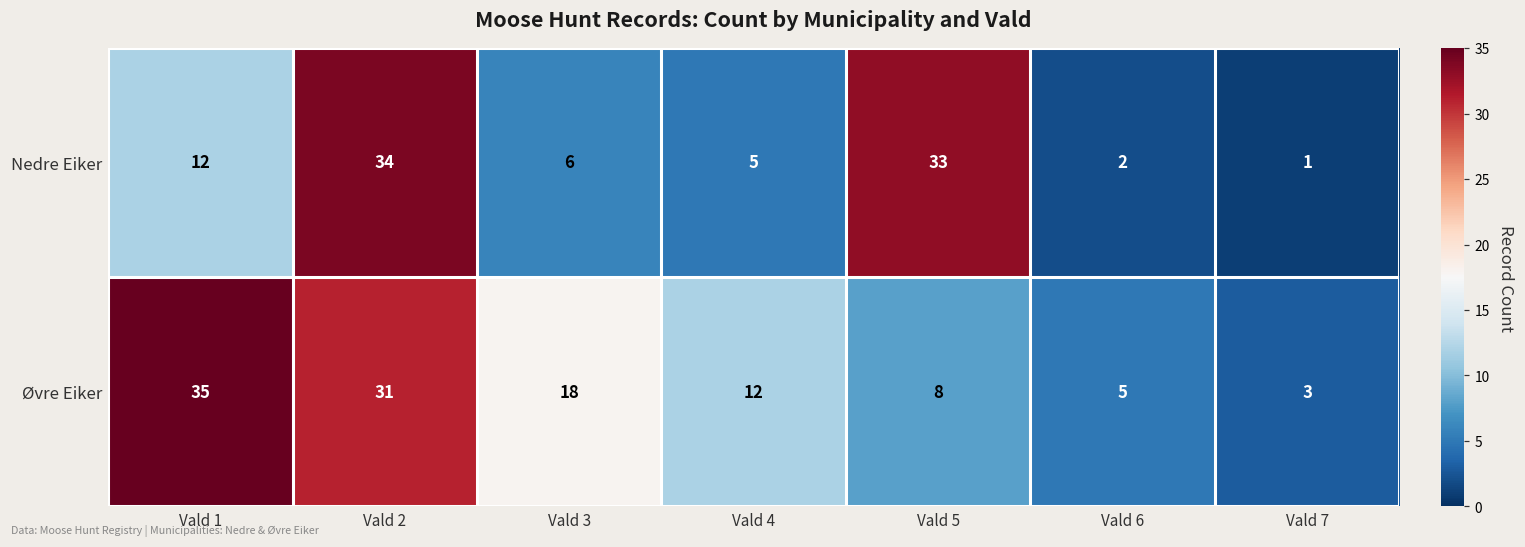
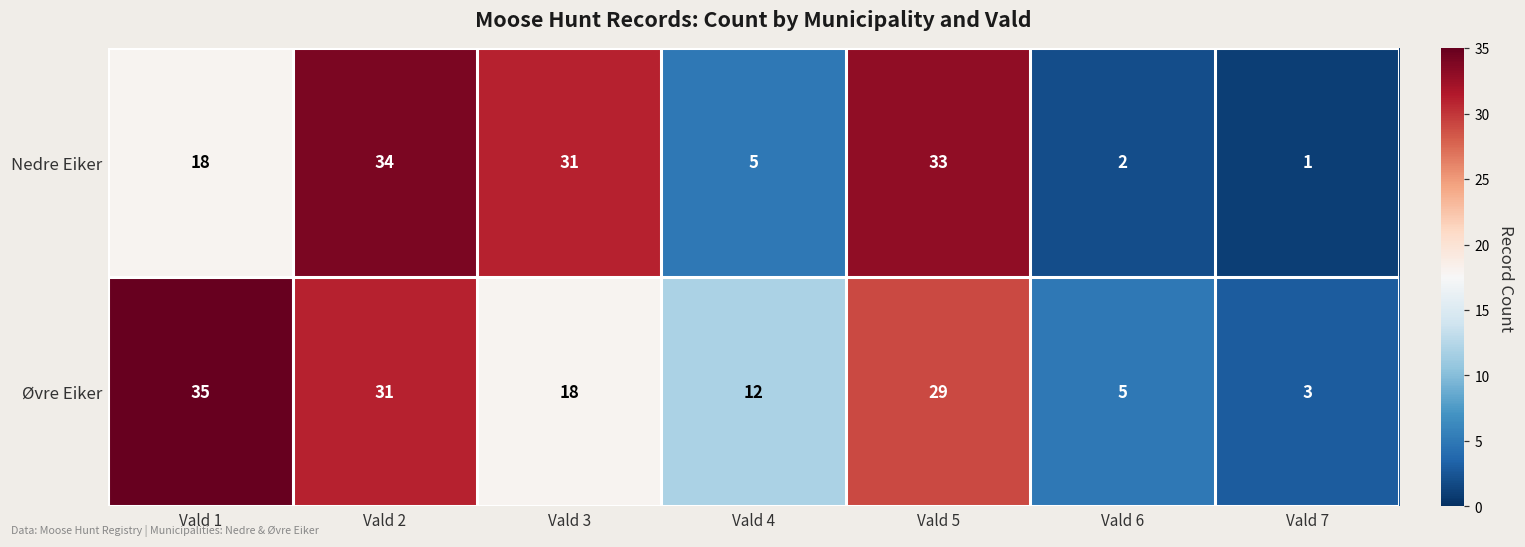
  {
    "Nedre Eiker": {
-     "Vald 1": 12,
+     "Vald 1": 18,
      "Vald 2": 34,
-     "Vald 3": 6,
+     "Vald 3": 31,
      "Vald 4": 5,
      "Vald 5": 33,
      "Vald 6": 2,
      "Vald 7": 1
    },
    "Øvre Eiker": {
      "Vald 1": 35,
      "Vald 2": 31,
      "Vald 3": 18,
      "Vald 4": 12,
-     "Vald 5": 8,
+     "Vald 5": 29,
      "Vald 6": 5,
      "Vald 7": 3
    }
  }
